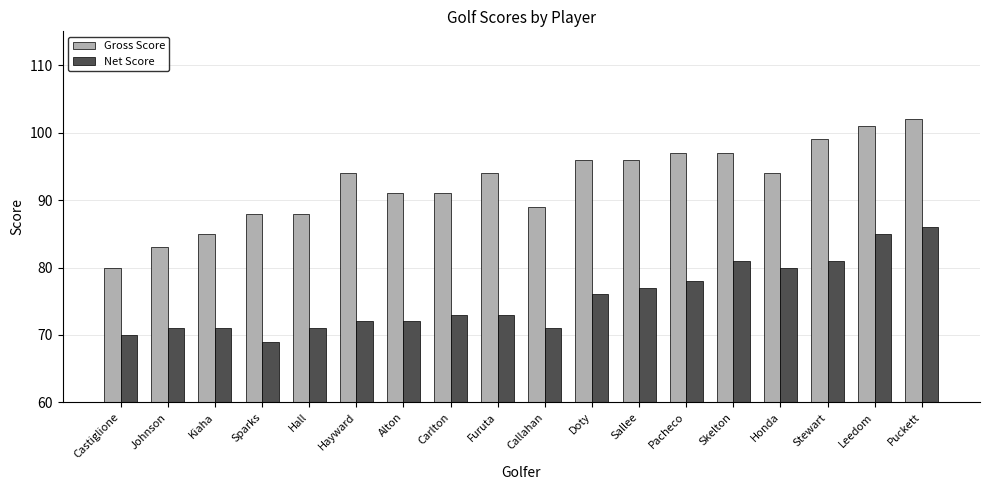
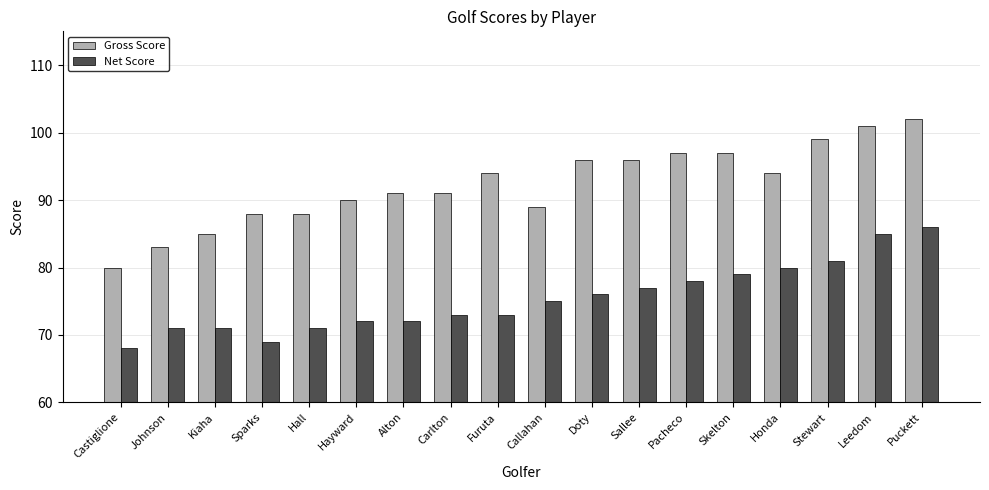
  {
    "Gross Score": {
      "Castiglione": 80,
      "Johnson": 83,
      "Kiaha": 85,
      "Sparks": 88,
      "Hall": 88,
-     "Hayward": 94,
+     "Hayward": 90,
      "Alton": 91,
      "Carlton": 91,
      "Furuta": 94,
      "Callahan": 89,
      "Doty": 96,
      "Sallee": 96,
      "Pacheco": 97,
      "Skelton": 97,
      "Honda": 94,
      "Stewart": 99,
      "Leedom": 101,
      "Puckett": 102
    },
    "Net Score": {
-     "Castiglione": 70,
+     "Castiglione": 68,
      "Johnson": 71,
      "Kiaha": 71,
      "Sparks": 69,
      "Hall": 71,
      "Hayward": 72,
      "Alton": 72,
      "Carlton": 73,
      "Furuta": 73,
-     "Callahan": 71,
+     "Callahan": 75,
      "Doty": 76,
      "Sallee": 77,
      "Pacheco": 78,
-     "Skelton": 81,
+     "Skelton": 79,
      "Honda": 80,
      "Stewart": 81,
      "Leedom": 85,
      "Puckett": 86
    }
  }
